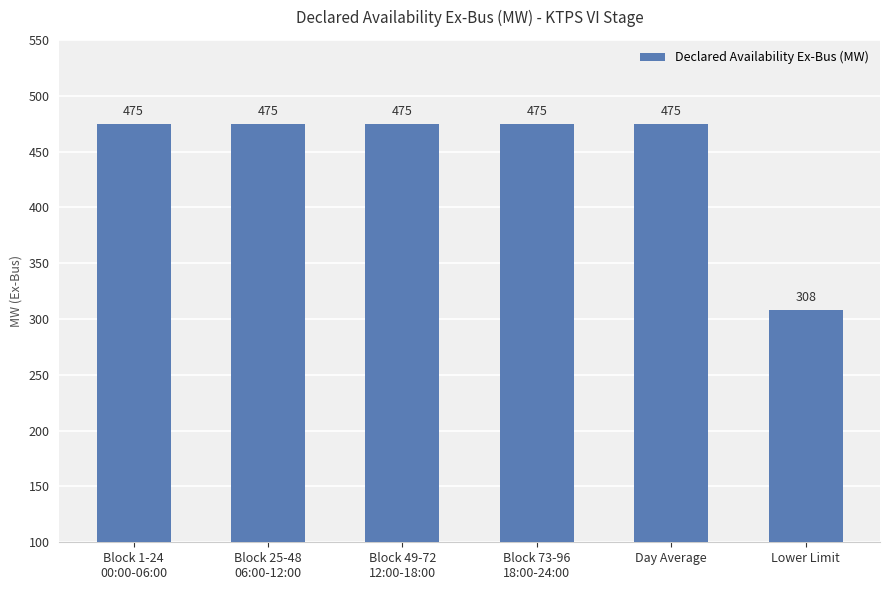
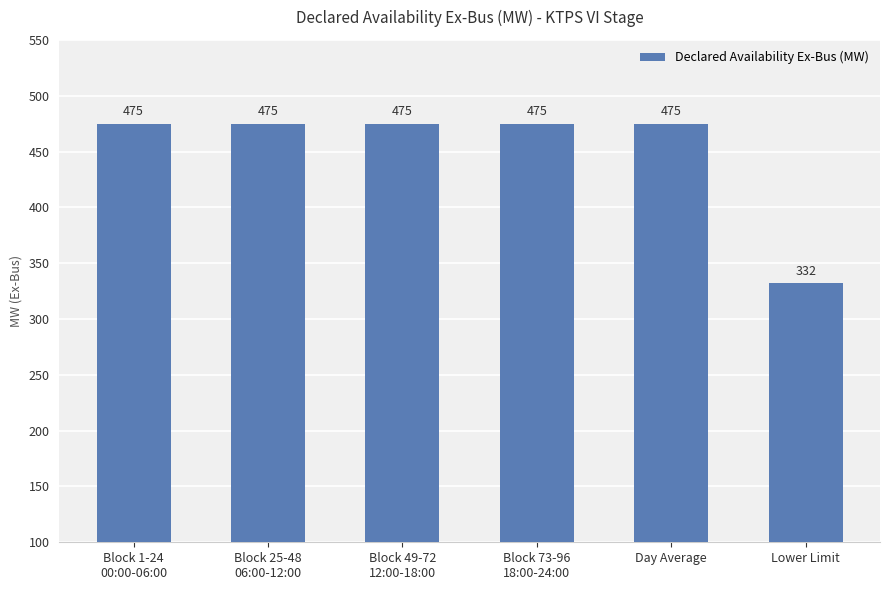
  {
    "Block 1-24 00:00-06:00": 475,
    "Block 25-48 06:00-12:00": 475,
    "Block 49-72 12:00-18:00": 475,
    "Block 73-96 18:00-24:00": 475,
    "Day Average": 475,
-   "Lower Limit": 308
+   "Lower Limit": 332
  }
